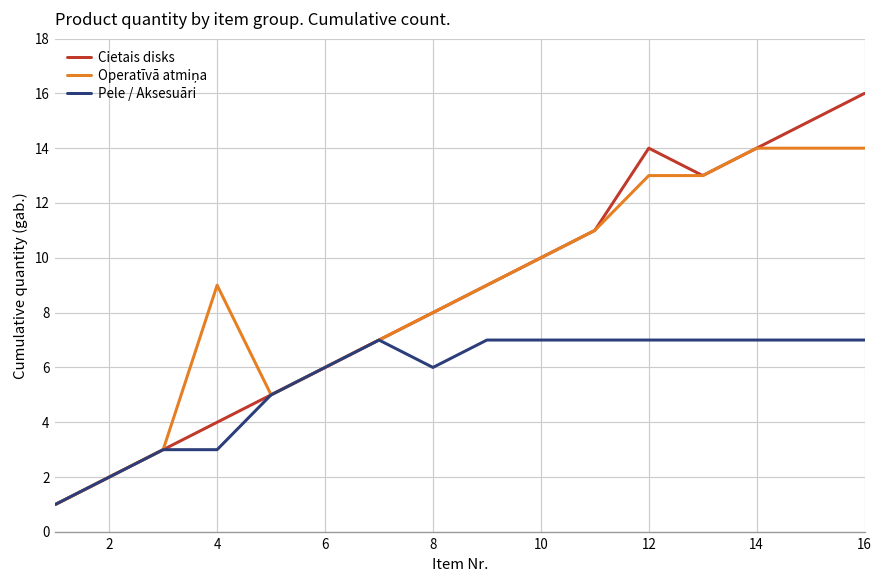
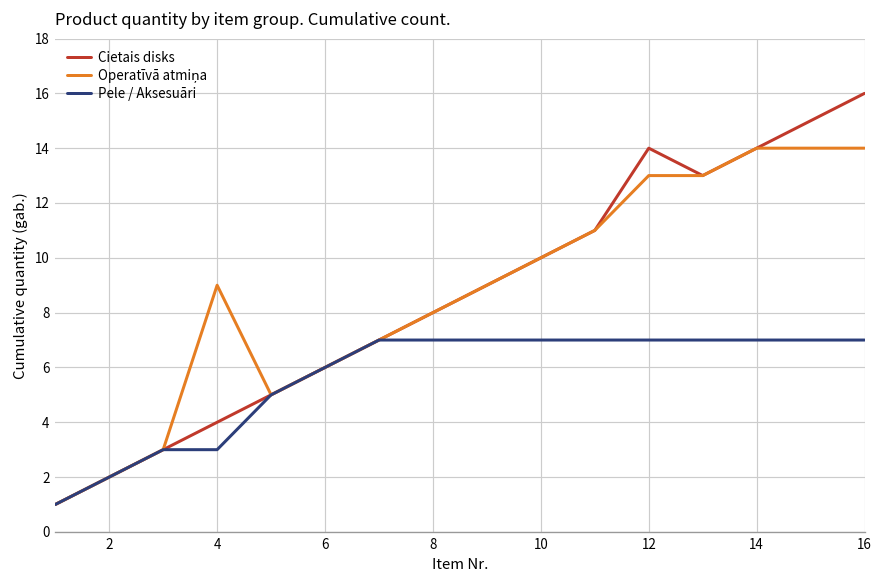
  {
    "Cietais disks": {
      "4": 4,
      "12": 14,
      "16": 16
    },
    "Operatīvā atmiņa": {
      "4": 9,
      "12": 13,
      "16": 14
    },
    "Pele / Aksesuāri": {
      "4": 3,
-     "8": 6,
+     "8": 7,
      "10": 7,
      "12": 7,
      "14": 7,
      "16": 7
    }
  }
